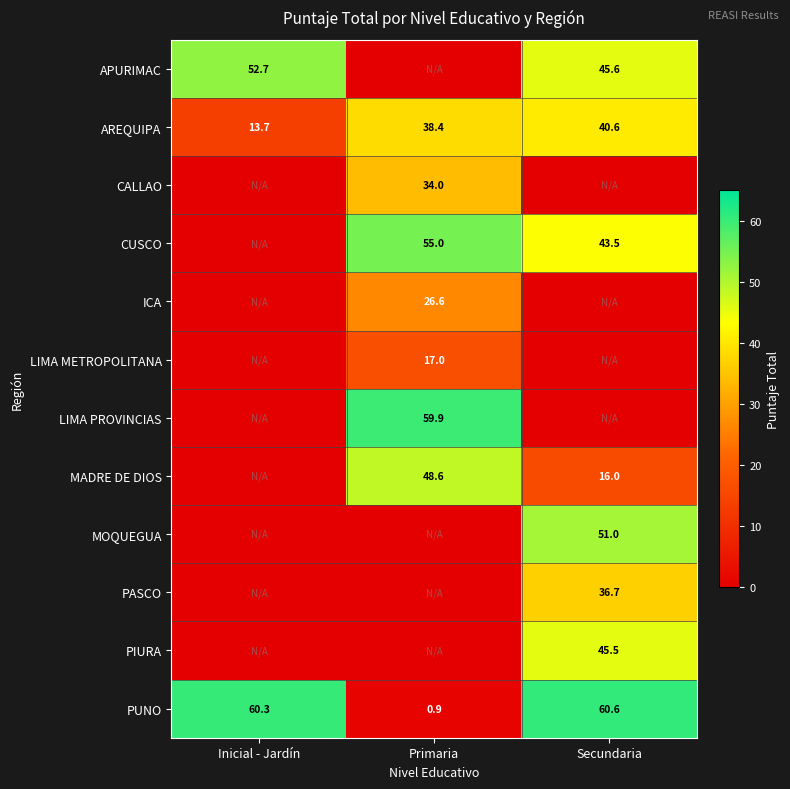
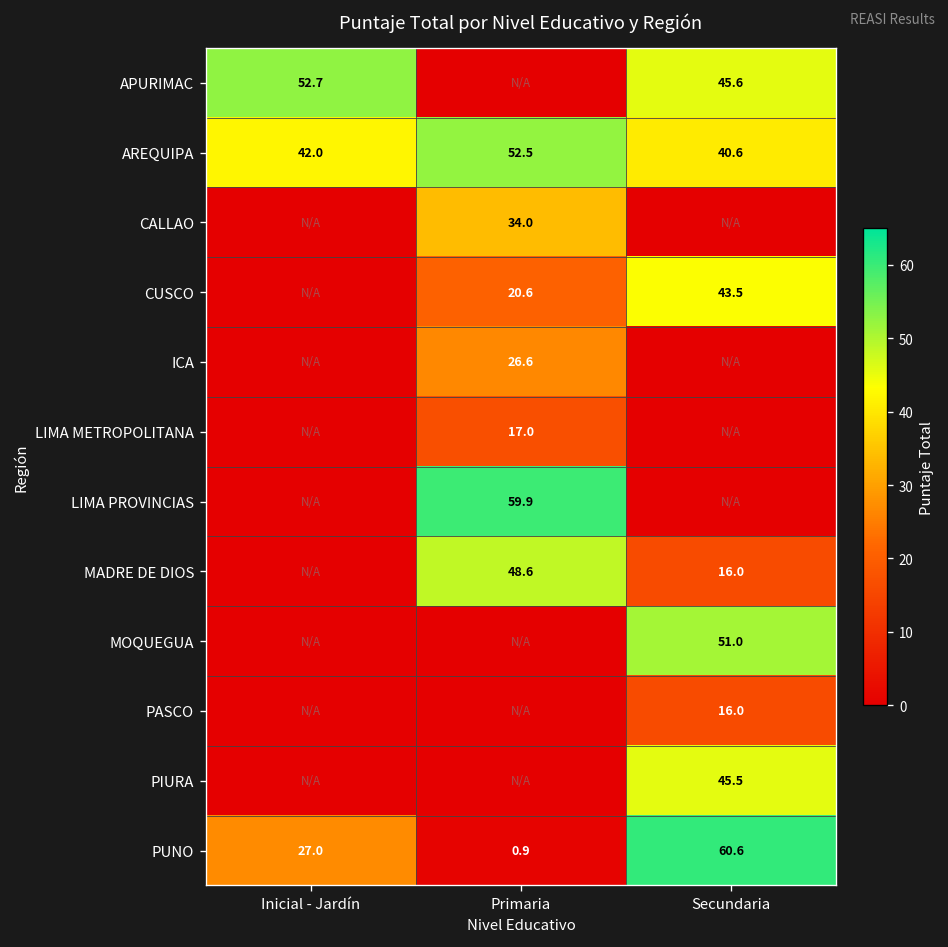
  {
    "APURIMAC": {
      "Inicial - Jardín": 52.7,
      "Secundaria": 45.6
    },
    "AREQUIPA": {
-     "Inicial - Jardín": 13.7,
-     "Primaria": 38.4,
+     "Inicial - Jardín": 42.0,
+     "Primaria": 52.5,
      "Secundaria": 40.6
    },
    "CALLAO": {
      "Primaria": 34.0
    },
    "CUSCO": {
-     "Primaria": 55.0,
+     "Primaria": 20.6,
      "Secundaria": 43.5
    },
    "ICA": {
      "Primaria": 26.6
    },
    "LIMA METROPOLITANA": {
      "Primaria": 17.0
    },
    "LIMA PROVINCIAS": {
      "Primaria": 59.9
    },
    "MADRE DE DIOS": {
      "Primaria": 48.6,
      "Secundaria": 16.0
    },
    "MOQUEGUA": {
      "Secundaria": 51.0
    },
    "PASCO": {
-     "Secundaria": 36.7
+     "Secundaria": 16.0
    },
    "PIURA": {
      "Secundaria": 45.5
    },
    "PUNO": {
-     "Inicial - Jardín": 60.3,
+     "Inicial - Jardín": 27.0,
      "Primaria": 0.9,
      "Secundaria": 60.6
    }
  }
